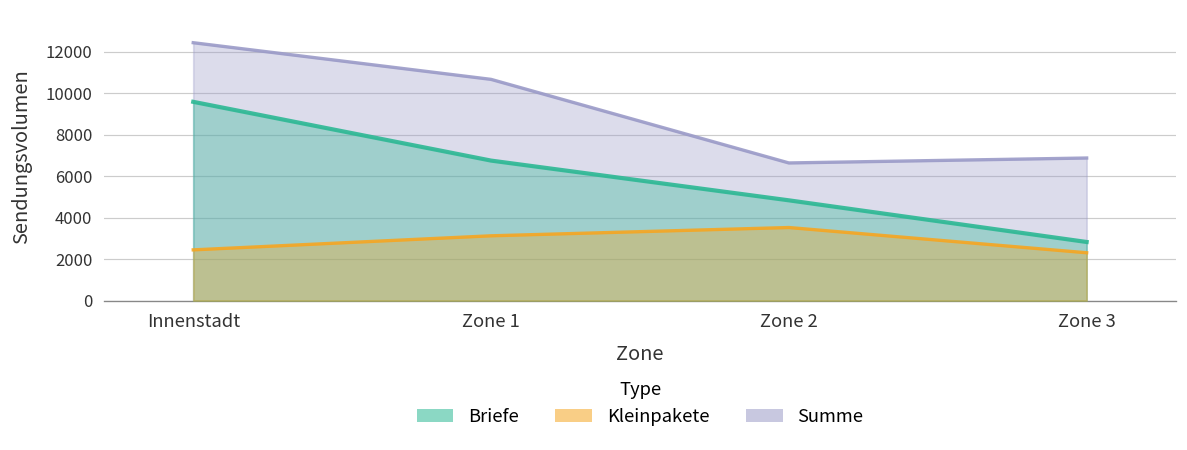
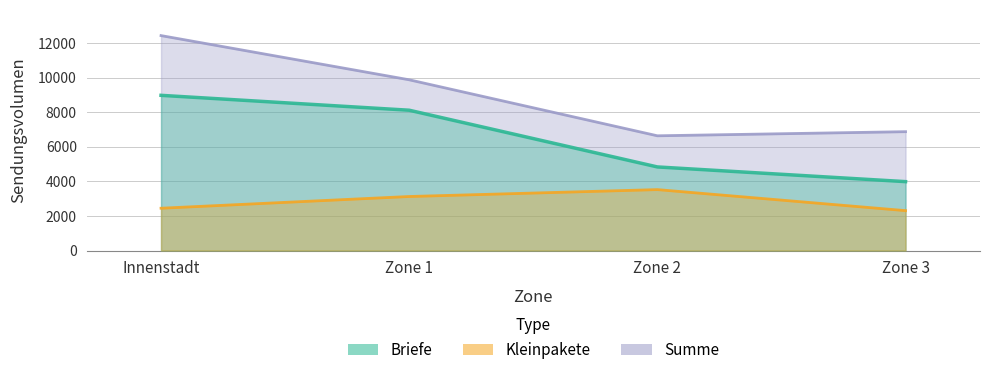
  {
    "Summe": {
      "Innenstadt": 12400,
-     "Zone 1": 10700,
+     "Zone 1": 9900,
      "Zone 2": 6600,
      "Zone 3": 6900
    },
    "Briefe": {
-     "Innenstadt": 9600,
-     "Zone 1": 6800,
+     "Innenstadt": 9000,
+     "Zone 1": 8100,
      "Zone 2": 4800,
-     "Zone 3": 2800
+     "Zone 3": 4000
    },
    "Kleinpakete": {
      "Innenstadt": 2400,
      "Zone 1": 3100,
      "Zone 2": 3500,
      "Zone 3": 2300
    }
  }
